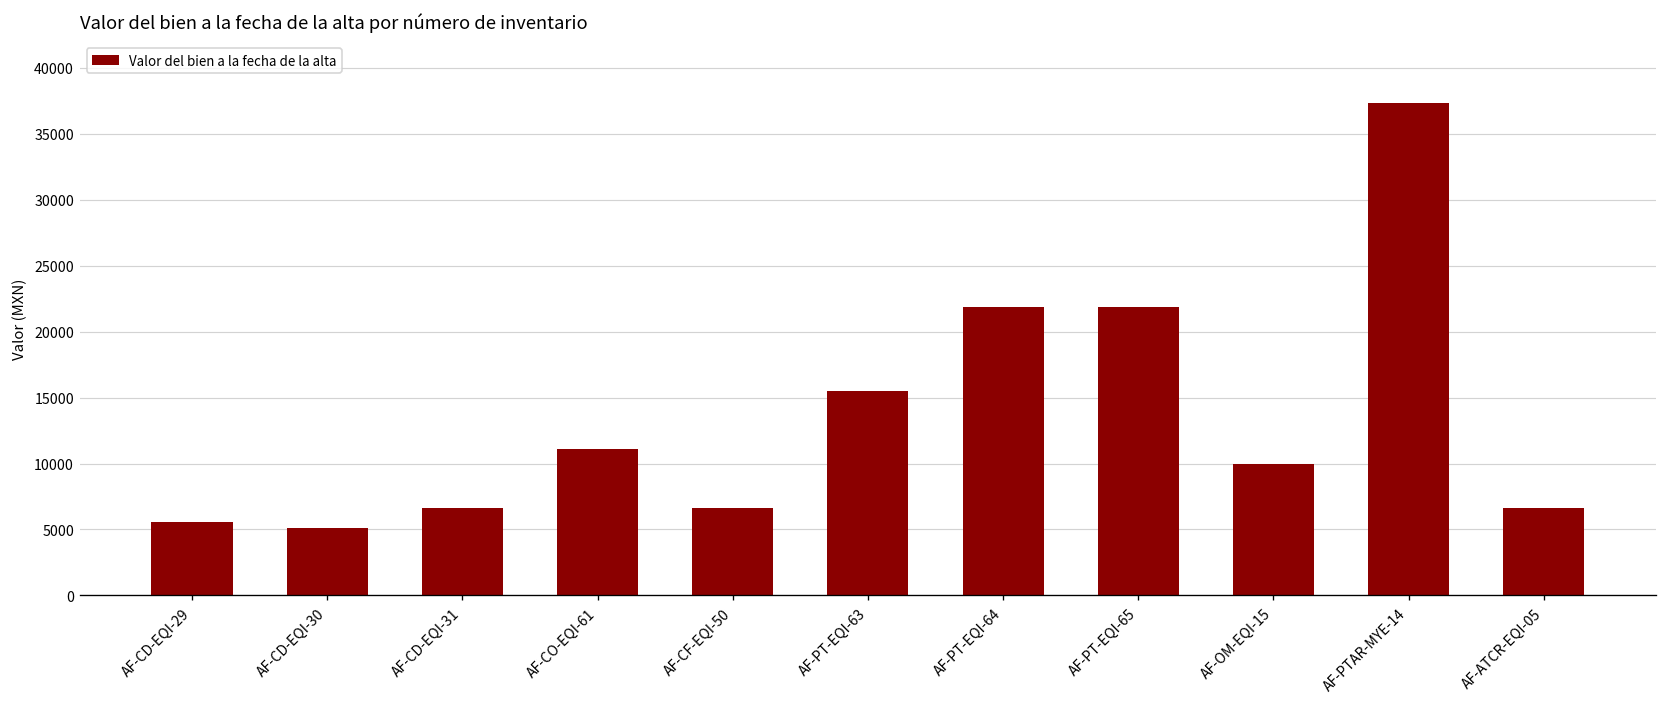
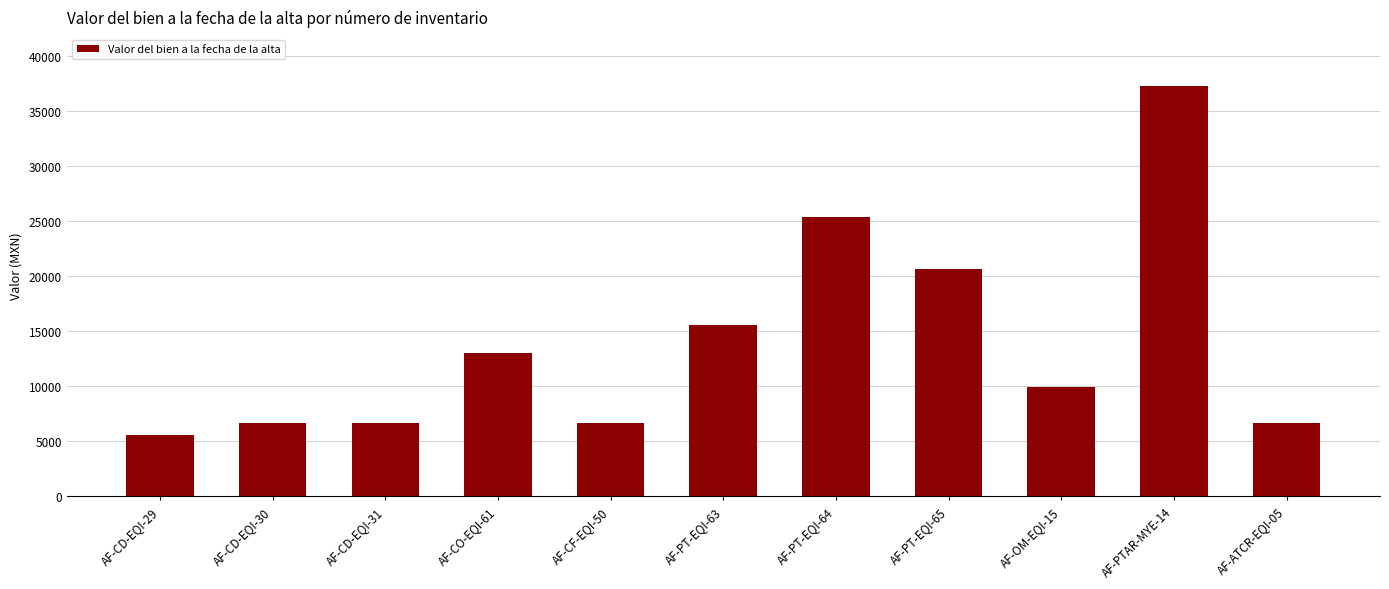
  {
    "AF-CD-EQI-29": 5600,
-   "AF-CD-EQI-30": 5100,
+   "AF-CD-EQI-30": 6600,
    "AF-CD-EQI-31": 6600,
-   "AF-CO-EQI-61": 11100,
+   "AF-CO-EQI-61": 13000,
    "AF-CF-EQI-50": 6600,
    "AF-PT-EQI-63": 15500,
-   "AF-PT-EQI-64": 21900,
-   "AF-PT-EQI-65": 21900,
+   "AF-PT-EQI-64": 25400,
+   "AF-PT-EQI-65": 20600,
    "AF-OM-EQI-15": 10000,
    "AF-PTAR-MYE-14": 37300,
    "AF-ATCR-EQI-05": 6600
  }
